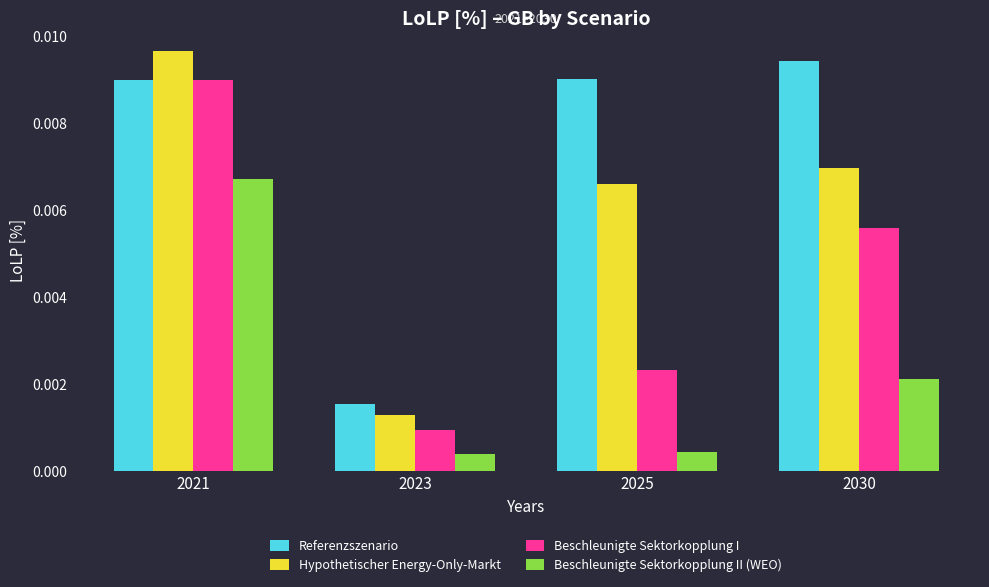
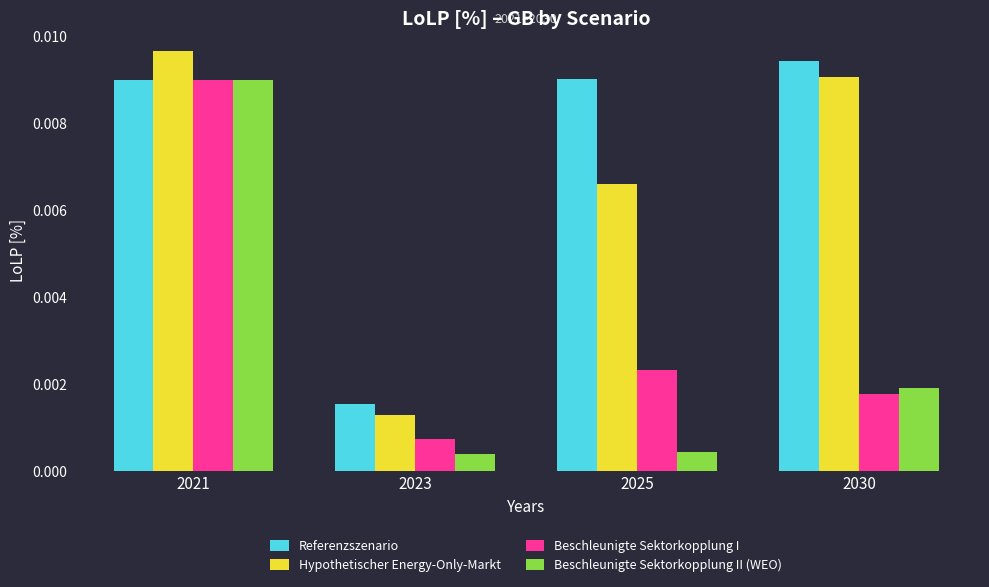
  {
    "Referenzszenario": {
      "2021": 0.0090,
      "2023": 0.0015,
      "2025": 0.0090,
      "2030": 0.0094
    },
    "Hypothetischer Energy-Only-Markt": {
      "2021": 0.0096,
      "2023": 0.0013,
      "2025": 0.0066,
-     "2030": 0.0070
+     "2030": 0.0090
    },
    "Beschleunigte Sektorkopplung I": {
      "2021": 0.0090,
-     "2023": 0.0009,
+     "2023": 0.0007,
      "2025": 0.0023,
-     "2030": 0.0056
+     "2030": 0.0018
    },
    "Beschleunigte Sektorkopplung II (WEO)": {
-     "2021": 0.0067,
+     "2021": 0.0090,
      "2023": 0.0004,
      "2025": 0.0004,
-     "2030": 0.0021
+     "2030": 0.0019
    }
  }
